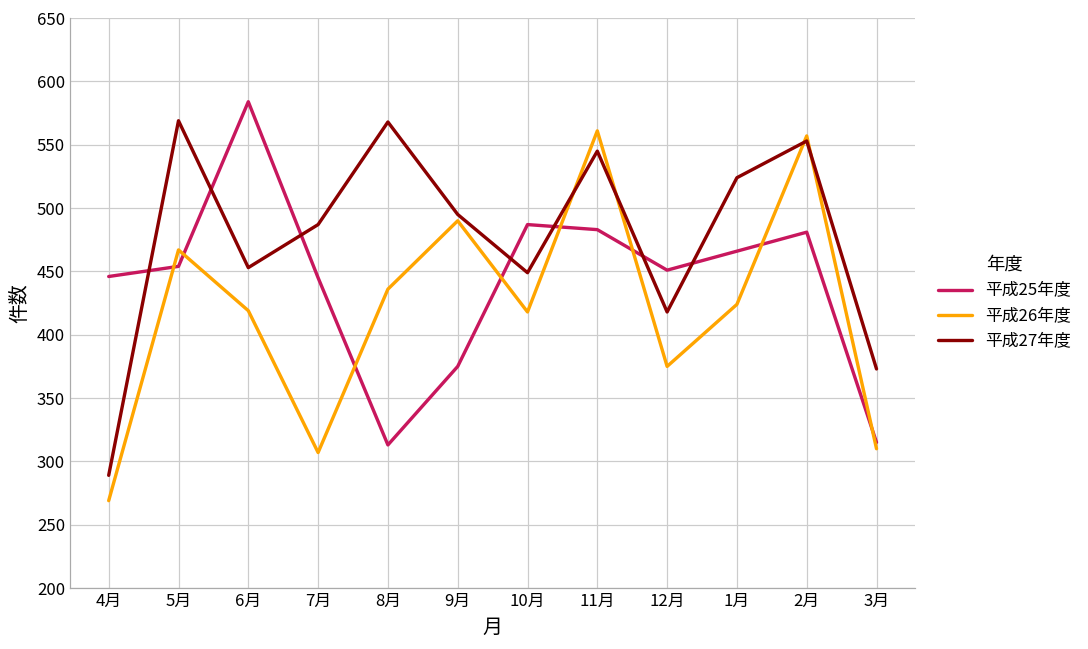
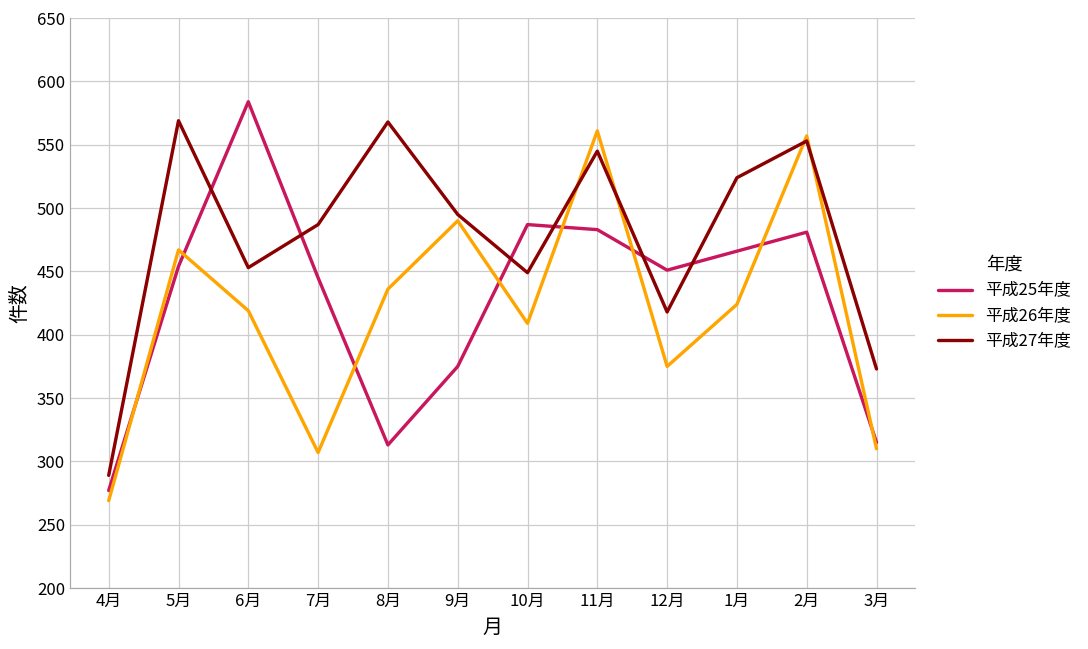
  {
    "平成25年度": {
-     "4月": 446,
+     "4月": 277,
      "5月": 454,
      "6月": 584,
      "7月": 445,
      "8月": 313,
      "9月": 375,
      "10月": 487,
      "11月": 483,
      "12月": 451,
      "1月": 466,
      "2月": 481,
      "3月": 315
    },
    "平成26年度": {
      "4月": 269,
      "5月": 467,
      "6月": 419,
      "7月": 307,
      "8月": 436,
      "9月": 490,
-     "10月": 418,
+     "10月": 409,
      "11月": 561,
      "12月": 375,
      "1月": 424,
      "2月": 557,
      "3月": 310
    },
    "平成27年度": {
      "4月": 289,
      "5月": 569,
      "6月": 453,
      "7月": 487,
      "8月": 568,
      "9月": 495,
      "10月": 449,
      "11月": 545,
      "12月": 418,
      "1月": 524,
      "2月": 553,
      "3月": 373
    }
  }
